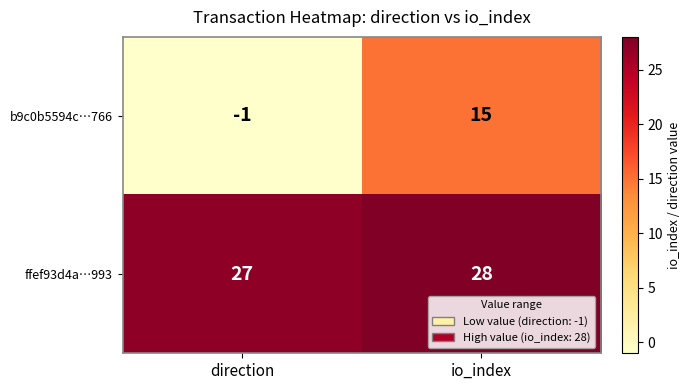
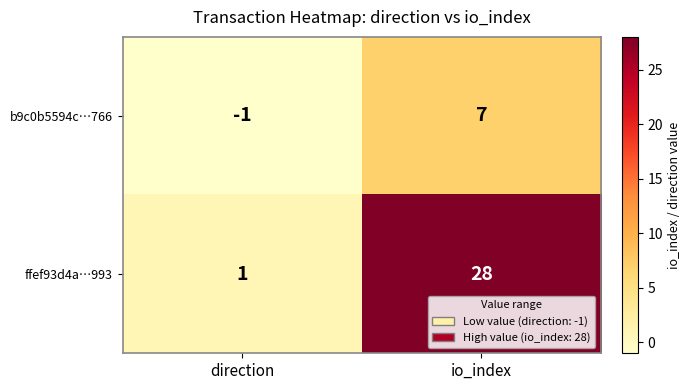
  {
    "b9c0b5594c…766": {
      "direction": -1,
-     "io_index": 15
+     "io_index": 7
    },
    "ffef93d4a…993": {
-     "direction": 27,
+     "direction": 1,
      "io_index": 28
    }
  }
